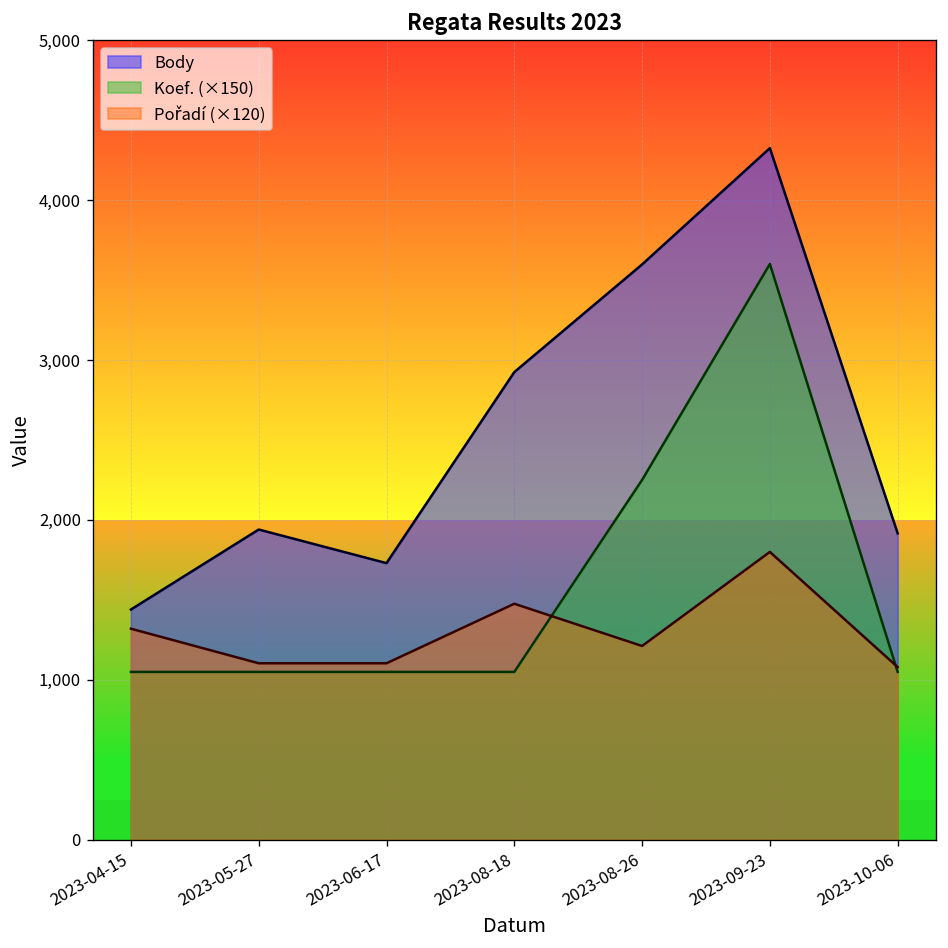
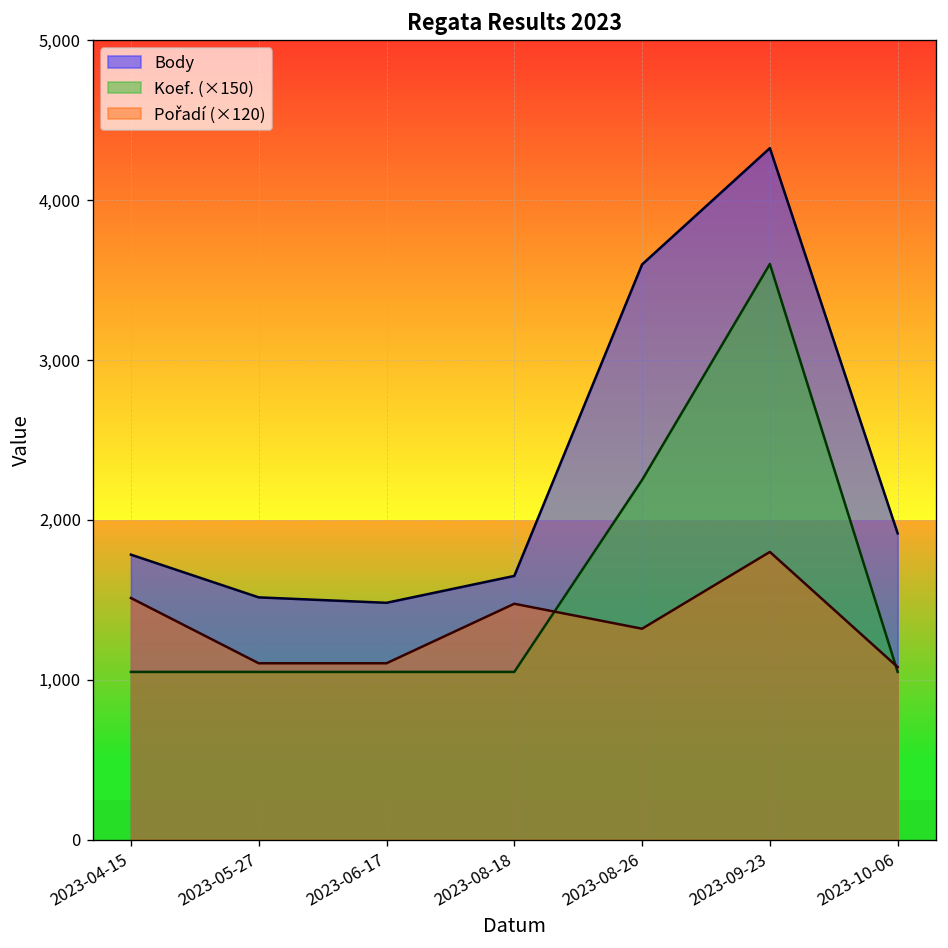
  {
    "Body": {
-     "2023-04-15": "1,440",
-     "2023-05-27": "1,940",
-     "2023-06-17": "1,730",
-     "2023-08-18": "2,920",
+     "2023-04-15": "1,780",
+     "2023-05-27": "1,520",
+     "2023-06-17": "1,480",
+     "2023-08-18": "1,650",
      "2023-08-26": "3,600",
      "2023-09-23": "4,320",
      "2023-10-06": "1,920"
    },
    "Koef. (×150)": {
      "2023-04-15": "1,050",
      "2023-05-27": "1,050",
      "2023-06-17": "1,050",
      "2023-08-18": "1,050",
      "2023-08-26": "2,250",
      "2023-09-23": "3,600",
      "2023-10-06": "1,050"
    },
    "Pořadí (×120)": {
-     "2023-04-15": "1,320",
+     "2023-04-15": "1,510",
      "2023-05-27": "1,100",
      "2023-06-17": "1,100",
      "2023-08-18": "1,480",
-     "2023-08-26": "1,210",
+     "2023-08-26": "1,320",
      "2023-09-23": "1,800",
      "2023-10-06": "1,080"
    }
  }
